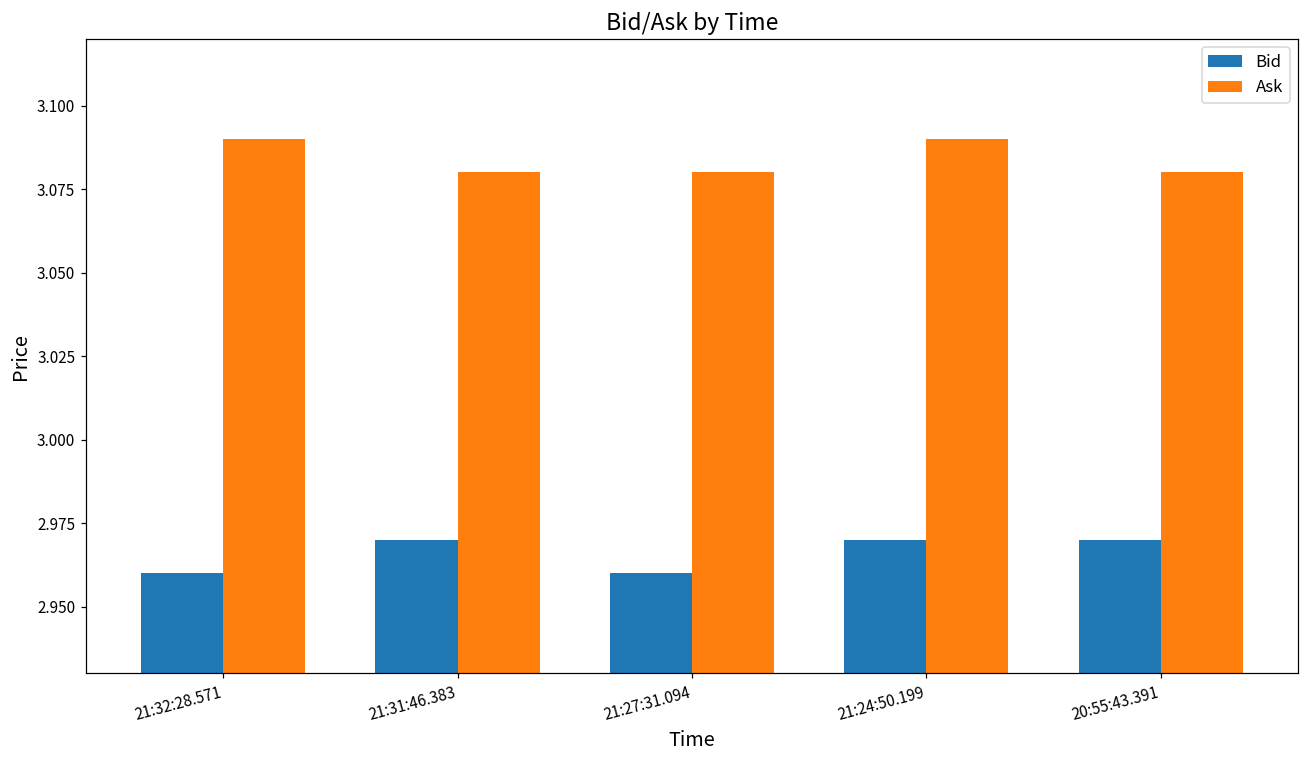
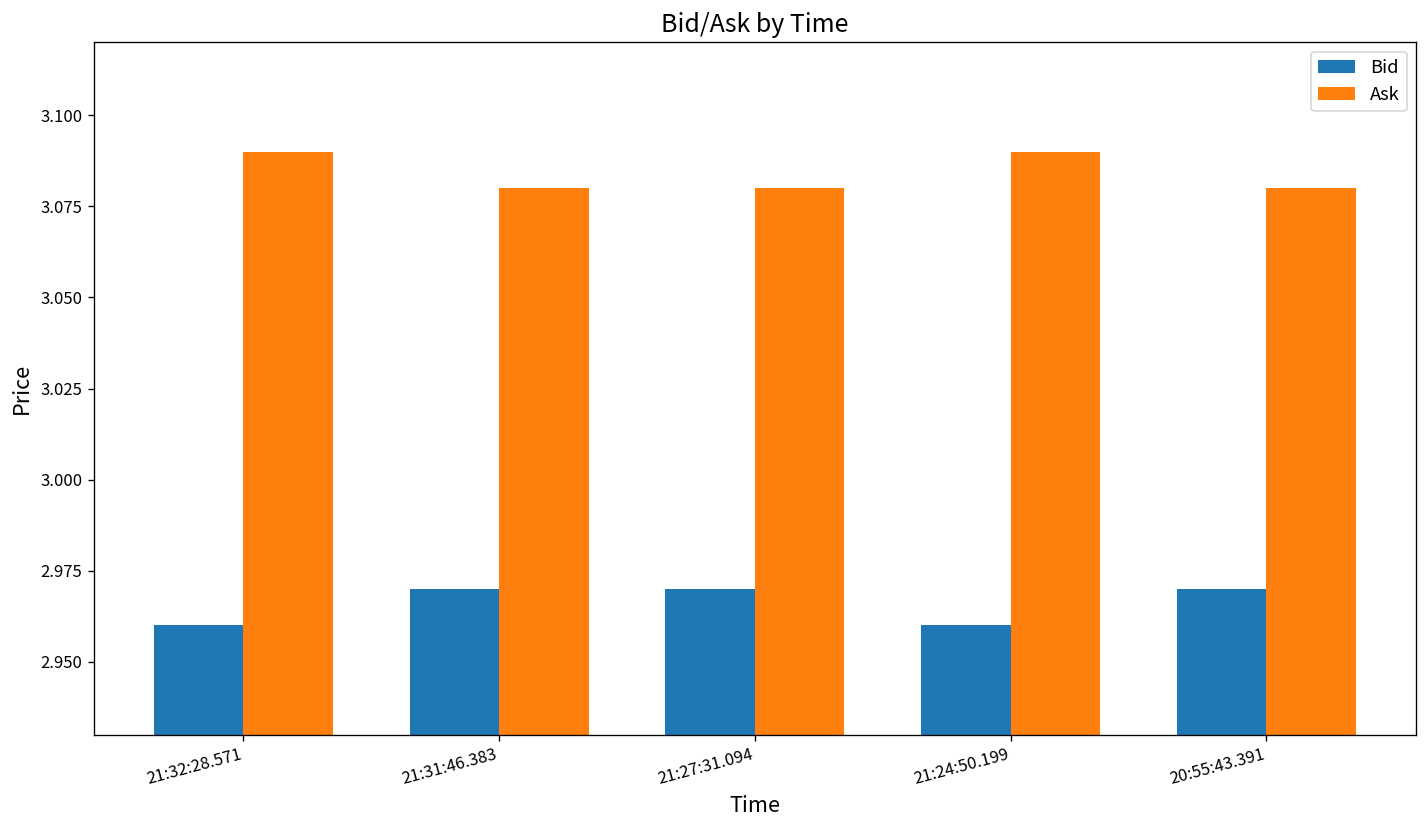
  {
    "Bid": {
      "21:32:28.571": 2.96,
      "21:31:46.383": 2.97,
-     "21:27:31.094": 2.96,
-     "21:24:50.199": 2.97,
+     "21:27:31.094": 2.97,
+     "21:24:50.199": 2.96,
      "20:55:43.391": 2.97
    },
    "Ask": {
      "21:32:28.571": 3.09,
      "21:31:46.383": 3.08,
      "21:27:31.094": 3.08,
      "21:24:50.199": 3.09,
      "20:55:43.391": 3.08
    }
  }
